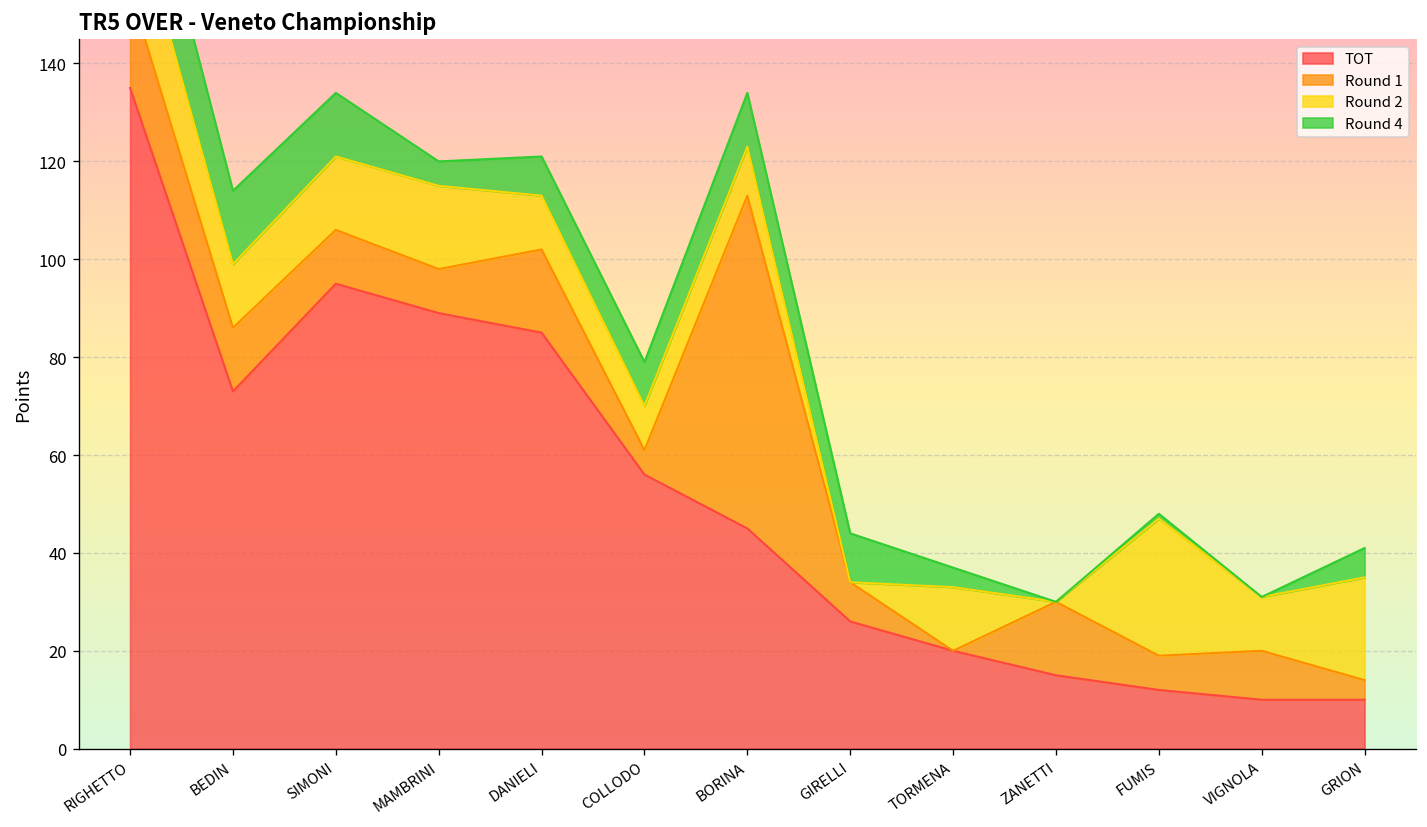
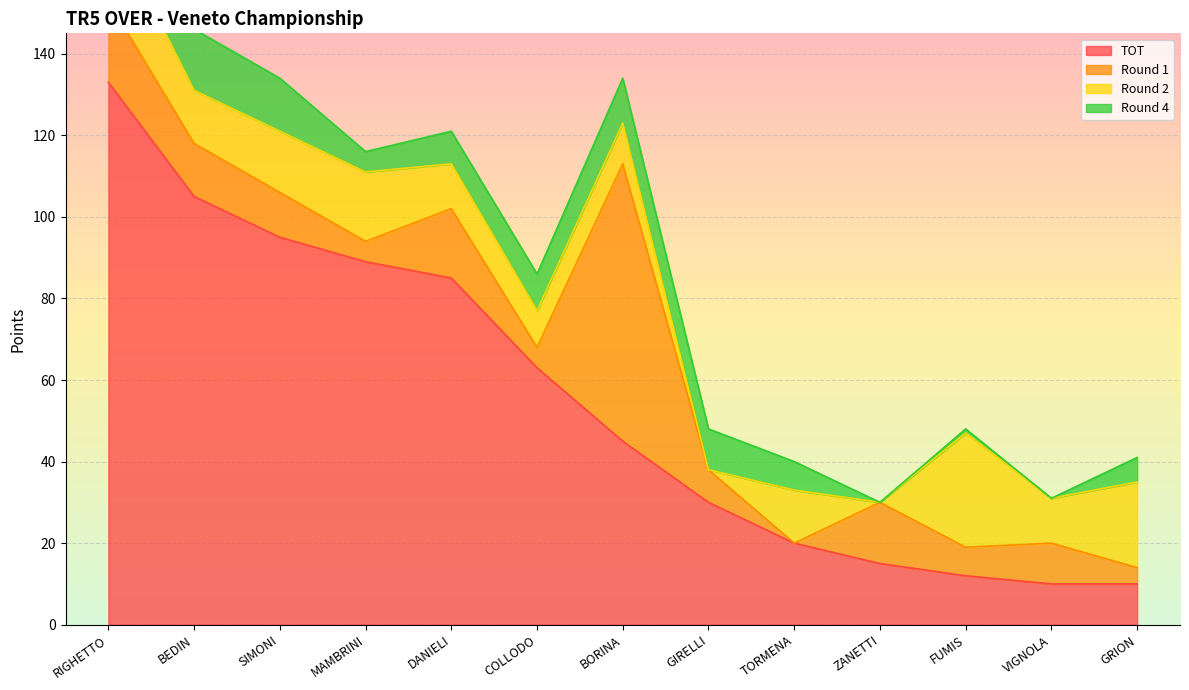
  {
    "TOT": {
-     "RIGHETTO": 135,
-     "BEDIN": 73,
+     "RIGHETTO": 133,
+     "BEDIN": 105,
      "SIMONI": 95,
      "MAMBRINI": 89,
      "DANIELI": 85,
-     "COLLODO": 56,
+     "COLLODO": 63,
      "BORINA": 45,
-     "GIRELLI": 26,
+     "GIRELLI": 30,
      "ZANETTI": 15,
      "FUMIS": 12,
      "VIGNOLA": 10,
      "GRION": 10
    },
    "Round 1": {
      "BEDIN": 13,
      "SIMONI": 11,
-     "MAMBRINI": 9,
+     "MAMBRINI": 5,
      "DANIELI": 17,
      "COLLODO": 5,
      "BORINA": 68,
      "FUMIS": 7,
      "VIGNOLA": 10,
      "GRION": 4
    },
    "Round 2": {
      "BEDIN": 13,
      "SIMONI": 15,
      "MAMBRINI": 17,
      "DANIELI": 11,
      "COLLODO": 9,
      "BORINA": 10,
      "TORMENA": 13,
      "FUMIS": 28,
      "GRION": 21
    },
    "Round 4": {
      "SIMONI": 13,
      "MAMBRINI": 5,
      "DANIELI": 8,
      "COLLODO": 9,
      "BORINA": 11,
      "GIRELLI": 10,
-     "TORMENA": 4,
+     "TORMENA": 7,
      "FUMIS": 1,
      "GRION": 6
    }
  }
